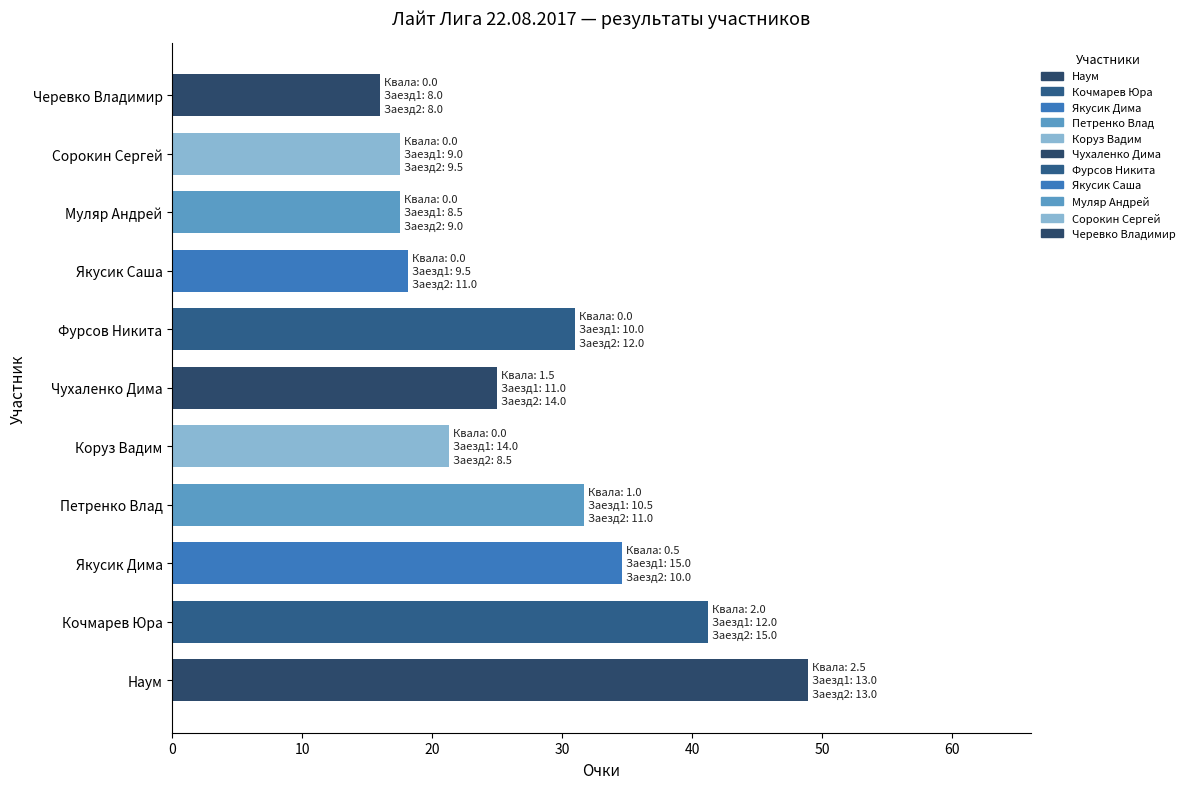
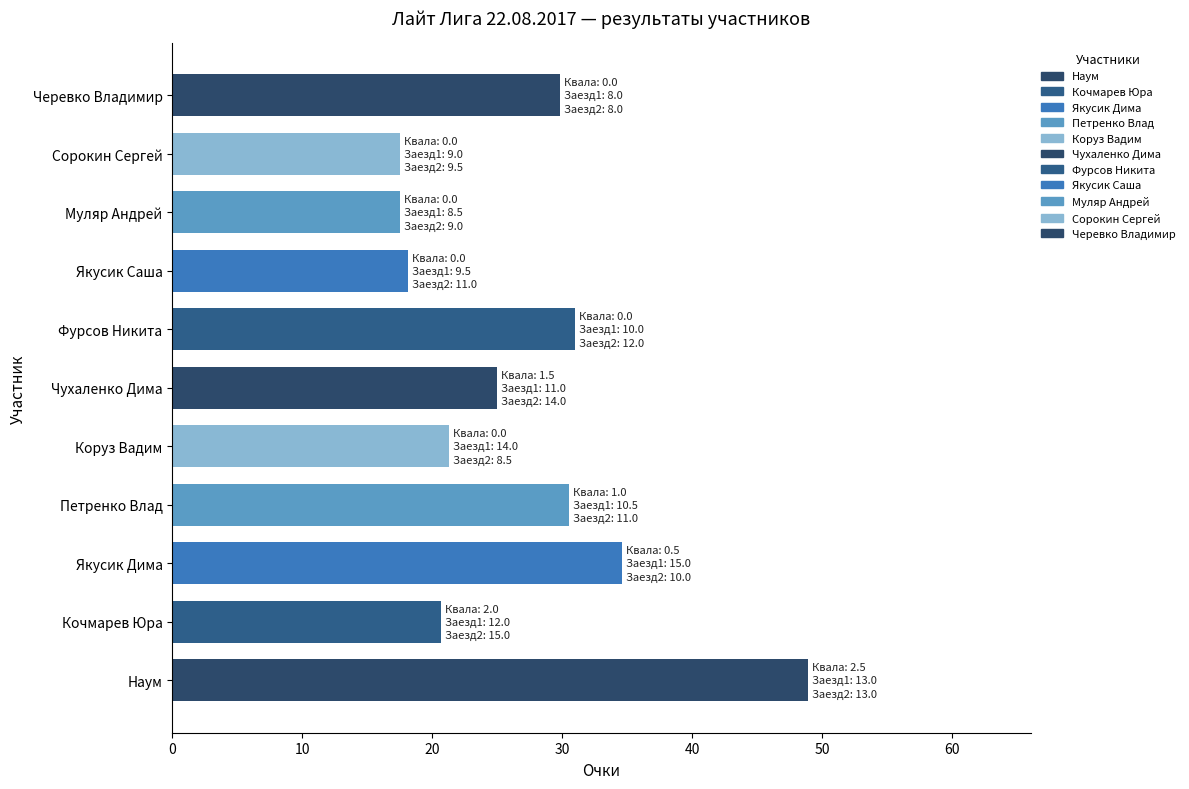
  {
-   "Черевко Владимир": 16.0,
-   "Петренко Влад": 31.7,
-   "Кочмарев Юра": 41.2
+   "Черевко Владимир": 29.8,
+   "Петренко Влад": 30.5,
+   "Кочмарев Юра": 20.7
  }
